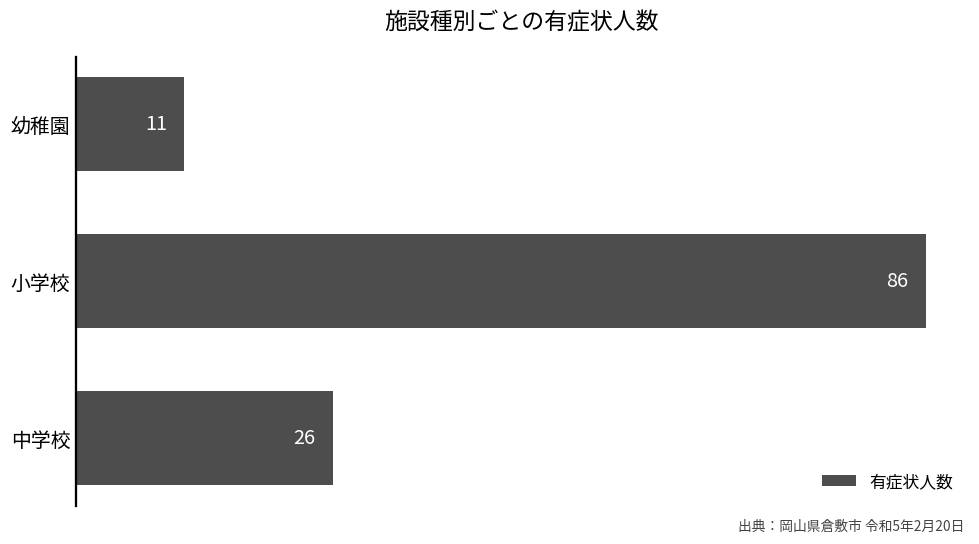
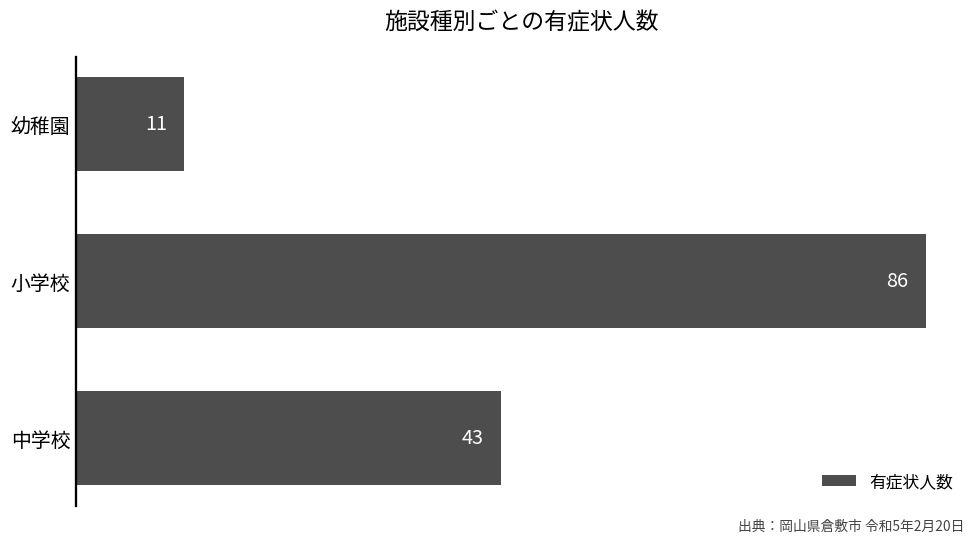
  {
    "幼稚園": 11,
    "小学校": 86,
-   "中学校": 26
+   "中学校": 43
  }
